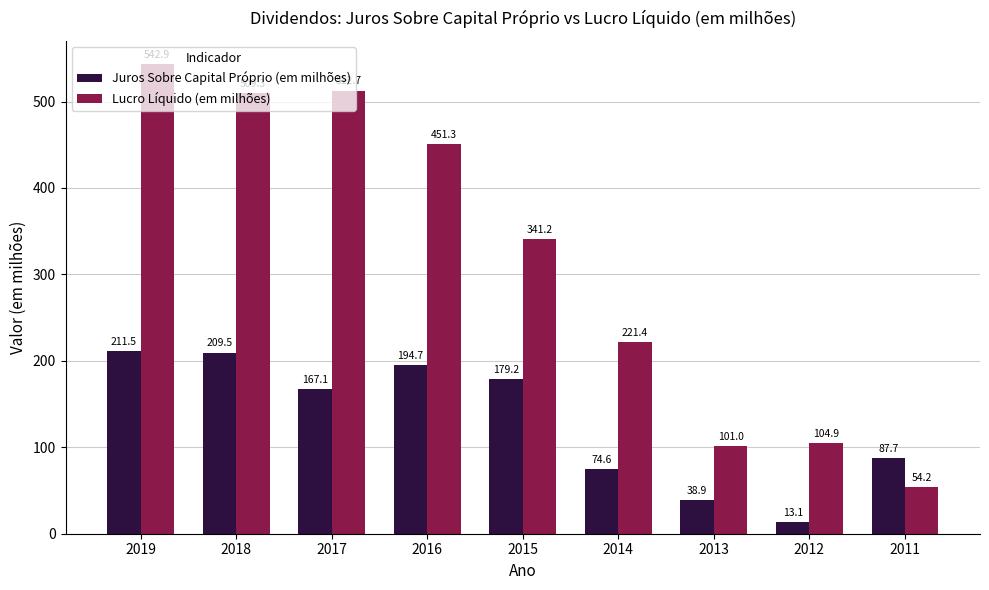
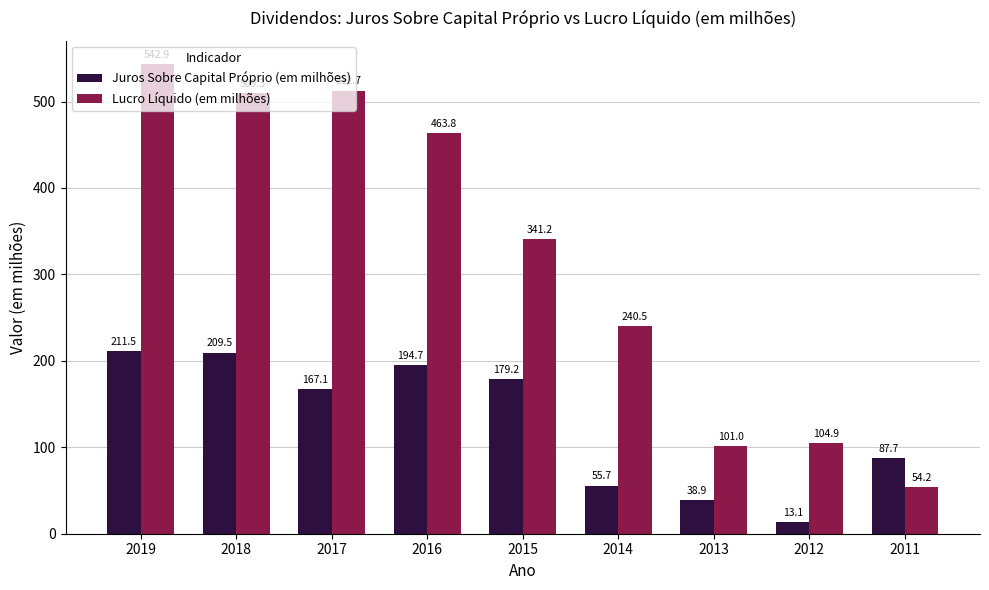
  {
    "Juros Sobre Capital Próprio (em milhões)": {
      "2019": 211.5,
      "2018": 209.5,
      "2017": 167.1,
      "2016": 194.7,
      "2015": 179.2,
-     "2014": 74.6,
+     "2014": 55.7,
      "2013": 38.9,
      "2012": 13.1,
      "2011": 87.7
    },
    "Lucro Líquido (em milhões)": {
-     "2016": 451.3,
+     "2016": 463.8,
      "2015": 341.2,
-     "2014": 221.4,
+     "2014": 240.5,
      "2013": 101.0,
      "2012": 104.9,
      "2011": 54.2
    }
  }
